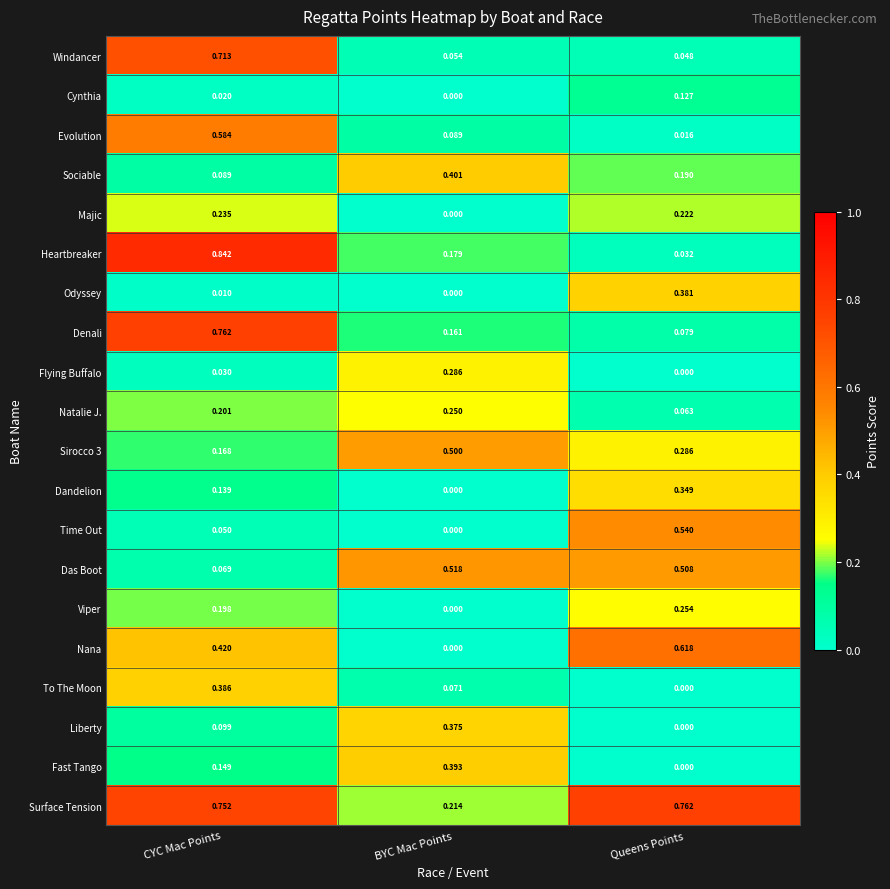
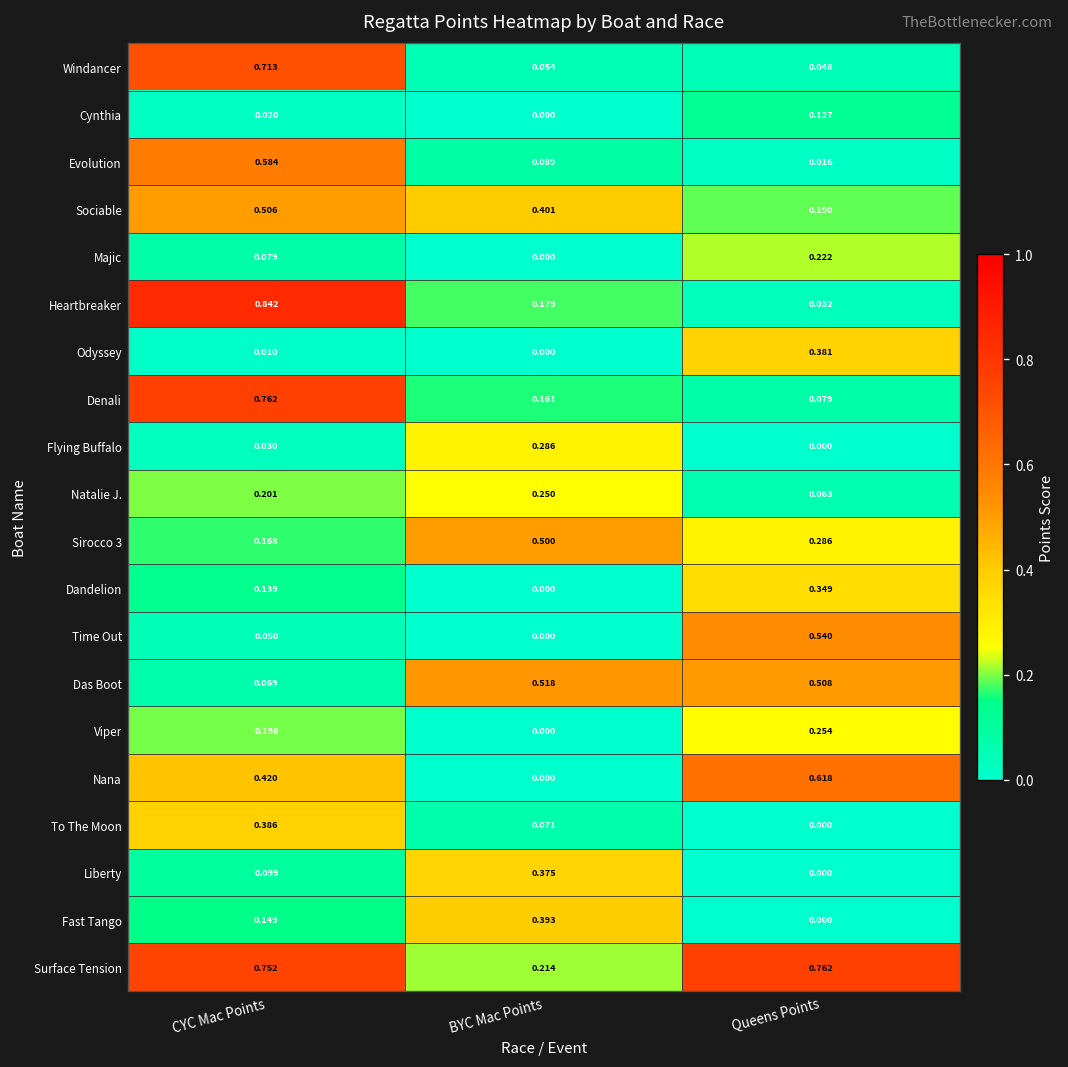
  {
    "Windancer": {
      "CYC Mac Points": 0.713,
      "BYC Mac Points": 0.054,
      "Queens Points": 0.048
    },
    "Cynthia": {
      "CYC Mac Points": 0.020,
      "BYC Mac Points": 0.000,
      "Queens Points": 0.127
    },
    "Evolution": {
      "CYC Mac Points": 0.584,
      "BYC Mac Points": 0.089,
      "Queens Points": 0.016
    },
    "Sociable": {
-     "CYC Mac Points": 0.089,
+     "CYC Mac Points": 0.506,
      "BYC Mac Points": 0.401,
      "Queens Points": 0.190
    },
    "Majic": {
-     "CYC Mac Points": 0.235,
+     "CYC Mac Points": 0.079,
      "BYC Mac Points": 0.000,
      "Queens Points": 0.222
    },
    "Heartbreaker": {
      "CYC Mac Points": 0.842,
      "BYC Mac Points": 0.179,
      "Queens Points": 0.032
    },
    "Odyssey": {
      "CYC Mac Points": 0.010,
      "BYC Mac Points": 0.000,
      "Queens Points": 0.381
    },
    "Denali": {
      "CYC Mac Points": 0.762,
      "BYC Mac Points": 0.161,
      "Queens Points": 0.079
    },
    "Flying Buffalo": {
      "CYC Mac Points": 0.030,
      "BYC Mac Points": 0.286,
      "Queens Points": 0.000
    },
    "Natalie J.": {
      "CYC Mac Points": 0.201,
      "BYC Mac Points": 0.250,
      "Queens Points": 0.063
    },
    "Sirocco 3": {
      "CYC Mac Points": 0.168,
      "BYC Mac Points": 0.500,
      "Queens Points": 0.286
    },
    "Dandelion": {
      "CYC Mac Points": 0.139,
      "BYC Mac Points": 0.000,
      "Queens Points": 0.349
    },
    "Time Out": {
      "CYC Mac Points": 0.050,
      "BYC Mac Points": 0.000,
      "Queens Points": 0.540
    },
    "Das Boot": {
      "CYC Mac Points": 0.069,
      "BYC Mac Points": 0.518,
      "Queens Points": 0.508
    },
    "Viper": {
      "CYC Mac Points": 0.198,
      "BYC Mac Points": 0.000,
      "Queens Points": 0.254
    },
    "Nana": {
      "CYC Mac Points": 0.420,
      "BYC Mac Points": 0.000,
      "Queens Points": 0.618
    },
    "To The Moon": {
      "CYC Mac Points": 0.386,
      "BYC Mac Points": 0.071,
      "Queens Points": 0.000
    },
    "Liberty": {
      "CYC Mac Points": 0.099,
      "BYC Mac Points": 0.375,
      "Queens Points": 0.000
    },
    "Fast Tango": {
      "CYC Mac Points": 0.149,
      "BYC Mac Points": 0.393,
      "Queens Points": 0.000
    },
    "Surface Tension": {
      "CYC Mac Points": 0.752,
      "BYC Mac Points": 0.214,
      "Queens Points": 0.762
    }
  }
